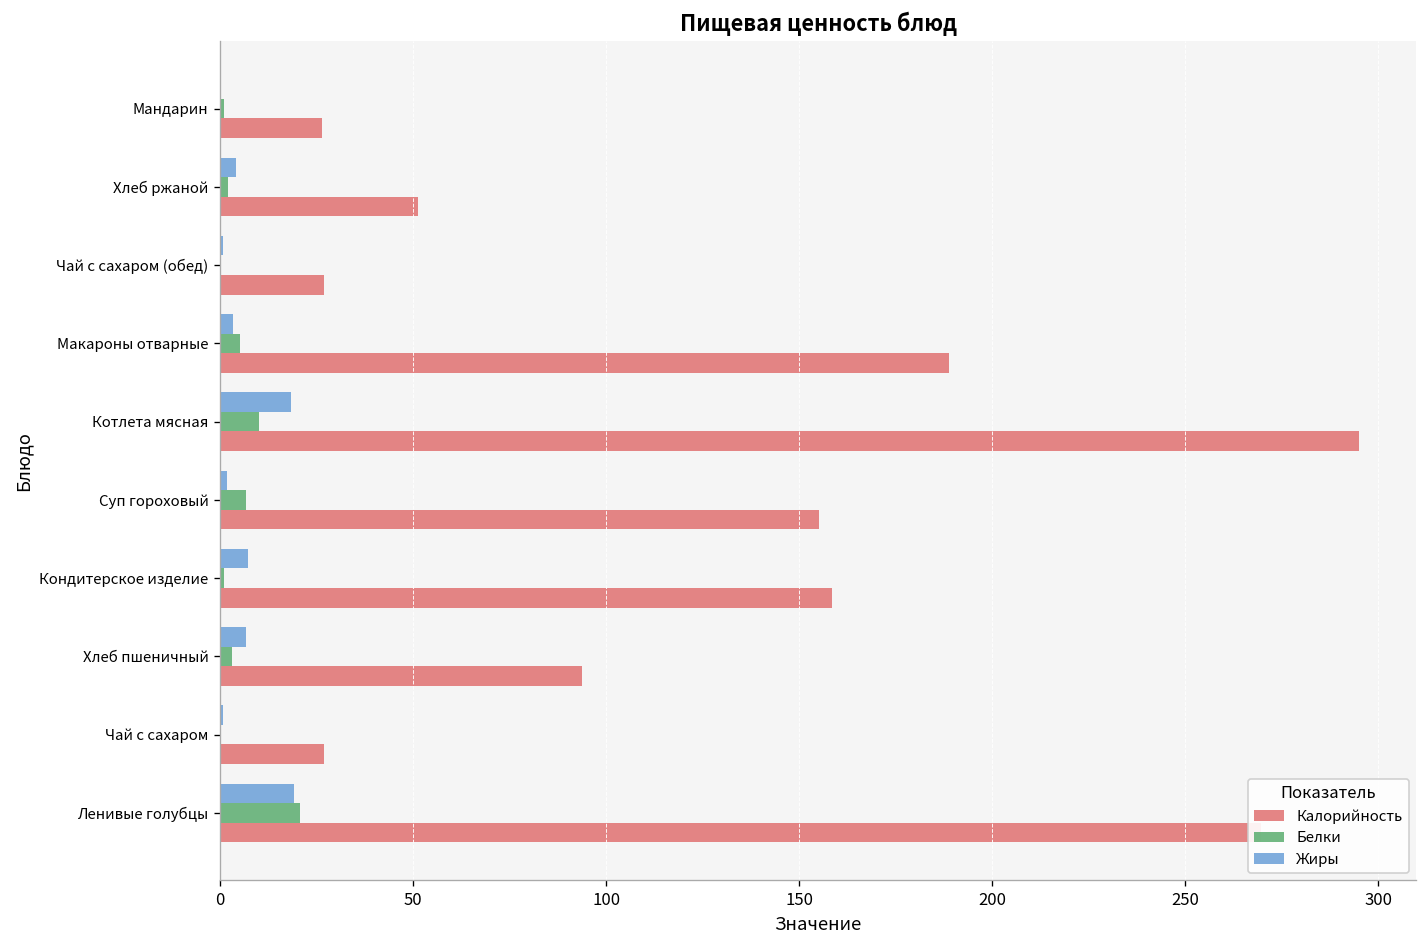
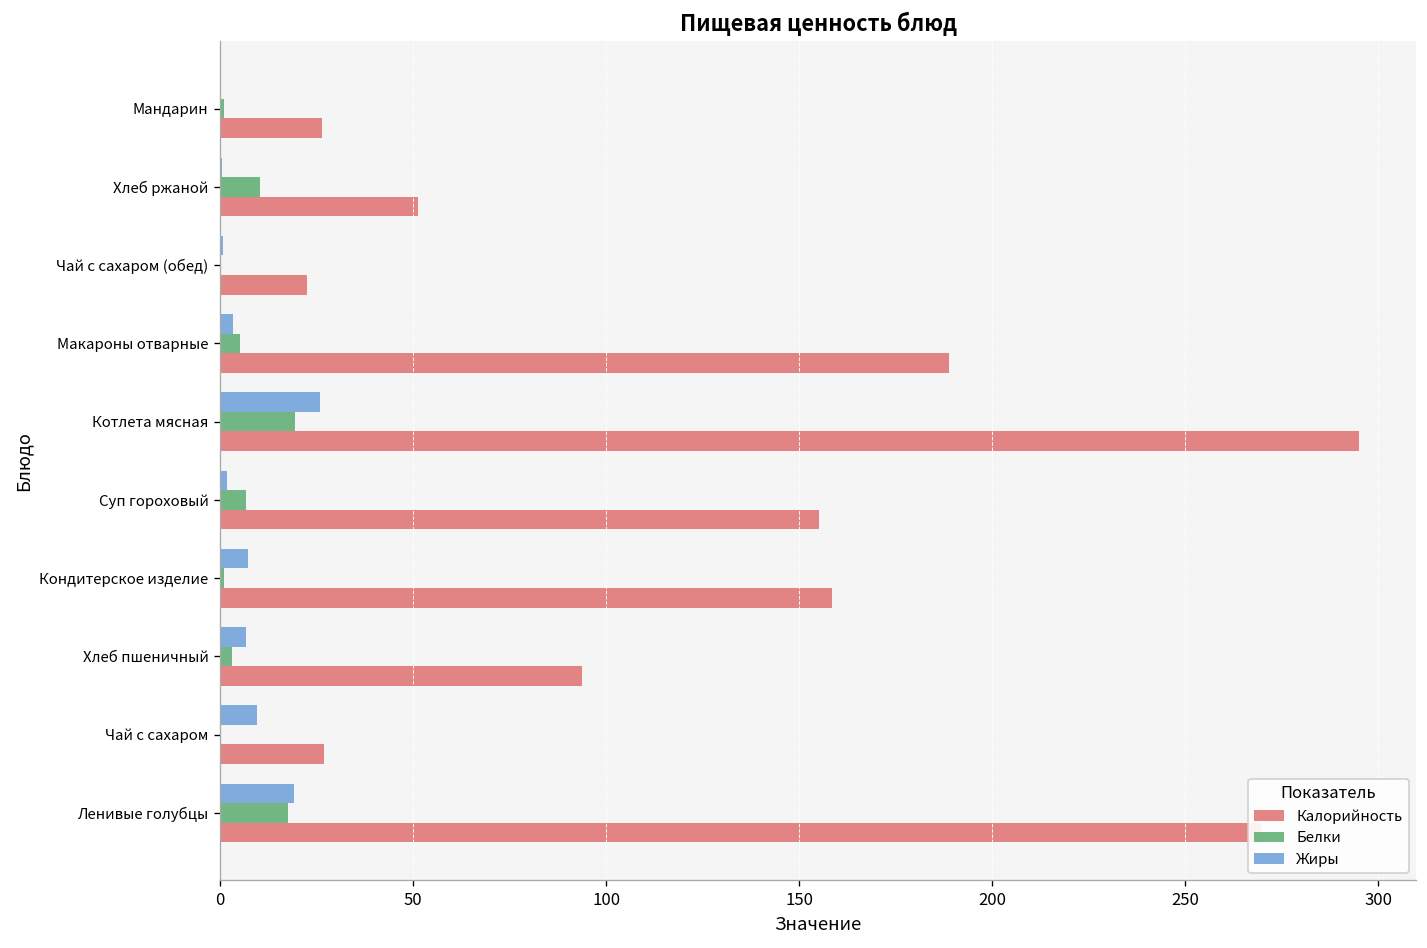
  {
    "Калорийность": {
      "Мандарин": 26,
      "Хлеб ржаной": 51,
-     "Чай с сахаром (обед)": 27,
+     "Чай с сахаром (обед)": 23,
      "Макароны отварные": 189,
      "Котлета мясная": 295,
      "Суп гороховый": 155,
      "Кондитерское изделие": 158,
      "Хлеб пшеничный": 94,
      "Чай с сахаром": 27
    },
    "Белки": {
      "Мандарин": 1,
-     "Хлеб ржаной": 2,
+     "Хлеб ржаной": 10,
      "Макароны отварные": 5,
-     "Котлета мясная": 10,
+     "Котлета мясная": 19,
      "Суп гороховый": 7,
      "Кондитерское изделие": 1,
      "Хлеб пшеничный": 3,
-     "Ленивые голубцы": 21
+     "Ленивые голубцы": 18
    },
    "Жиры": {
-     "Хлеб ржаной": 4,
+     "Хлеб ржаной": 0,
      "Макароны отварные": 3,
-     "Котлета мясная": 18,
+     "Котлета мясная": 26,
      "Суп гороховый": 2,
      "Кондитерское изделие": 7,
      "Хлеб пшеничный": 7,
-     "Чай с сахаром": 1,
+     "Чай с сахаром": 10,
      "Ленивые голубцы": 19
    }
  }
